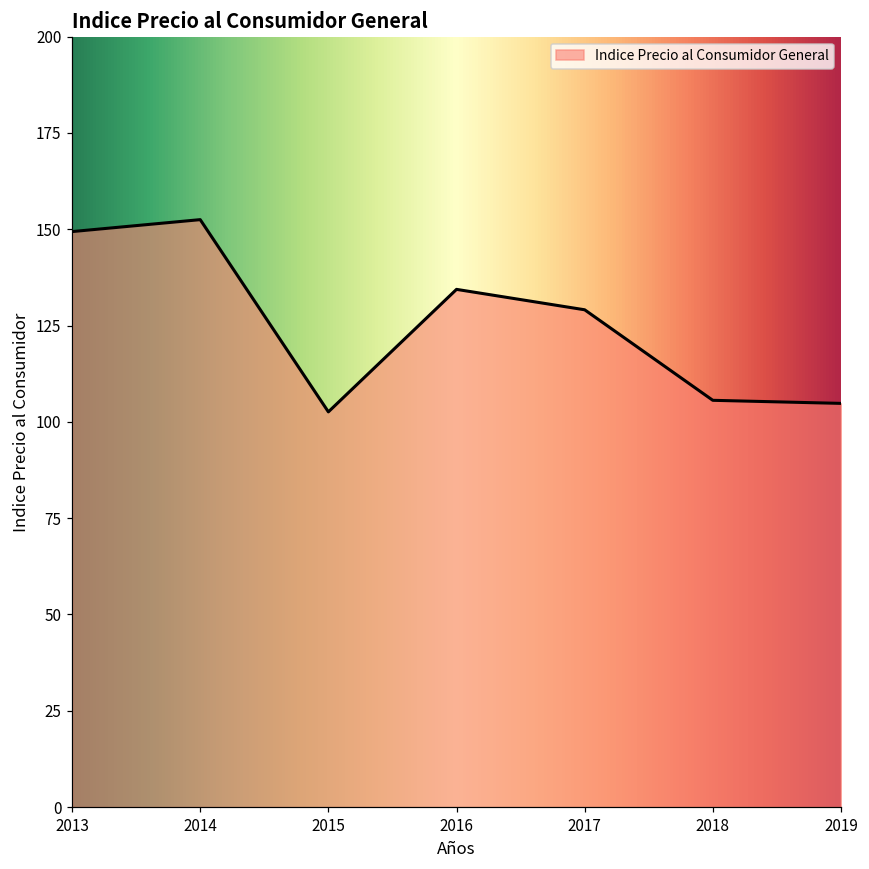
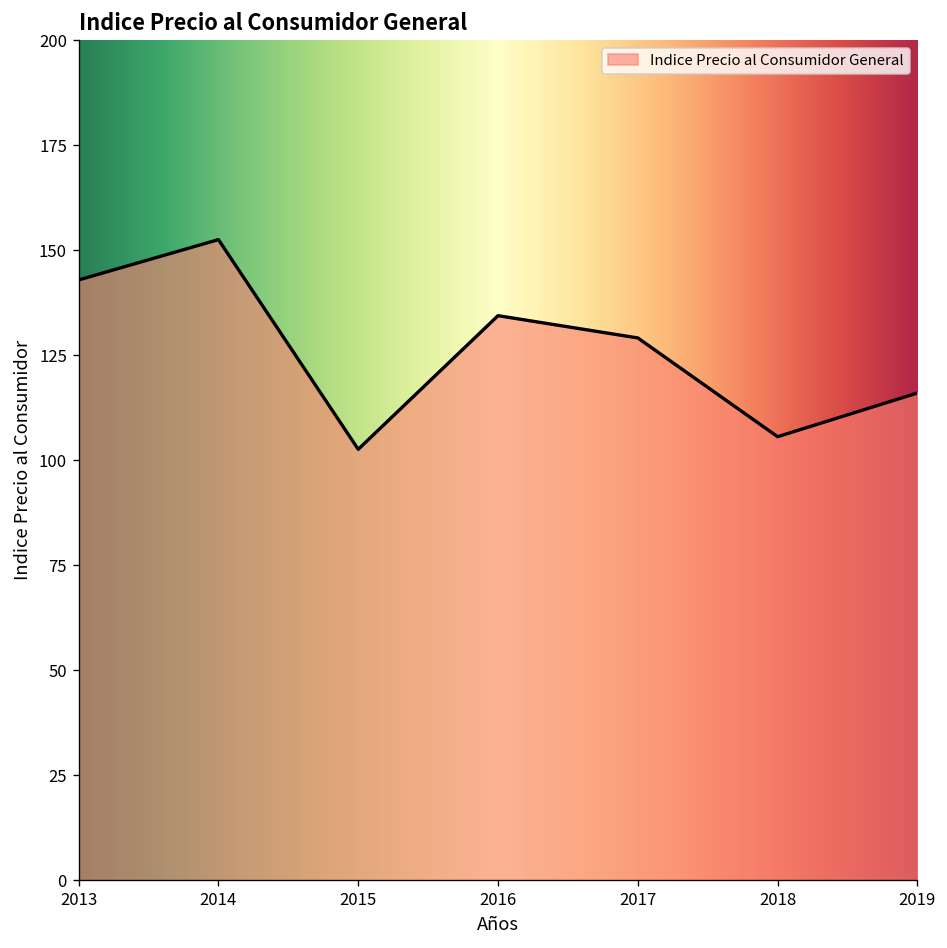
  {
-   "2013": 149,
+   "2013": 143,
    "2014": 153,
    "2015": 103,
    "2016": 134,
    "2017": 129,
    "2018": 106,
-   "2019": 105
+   "2019": 116
  }
